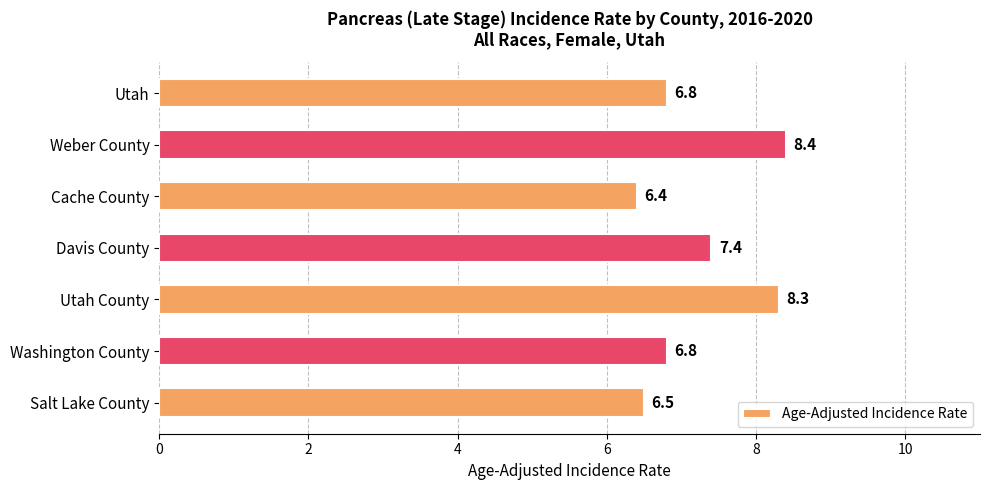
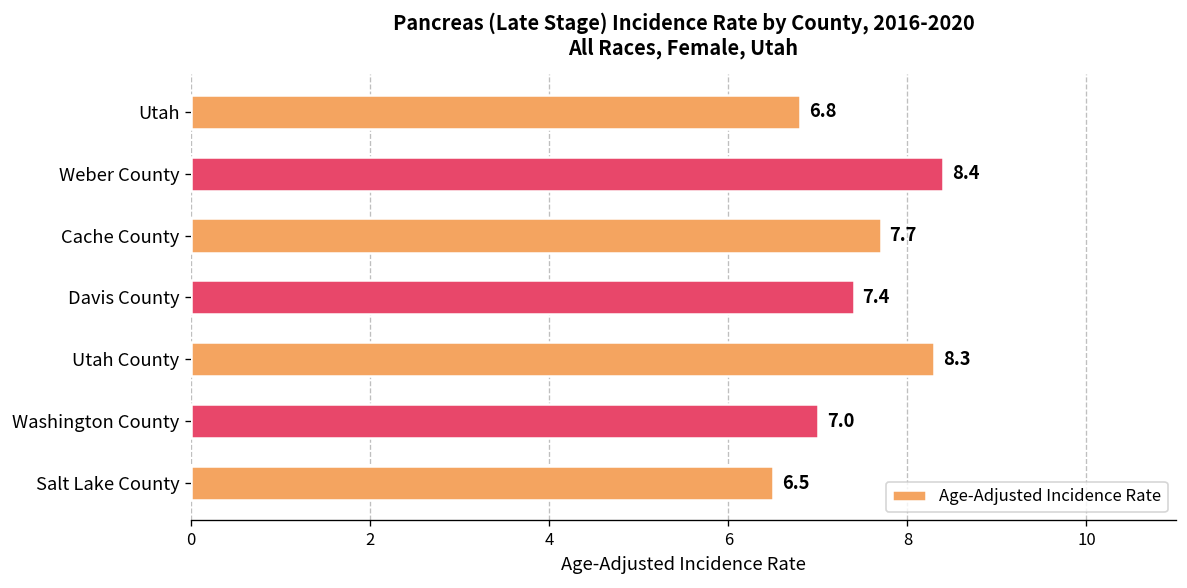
  {
    "Utah": 6.8,
    "Weber County": 8.4,
-   "Cache County": 6.4,
+   "Cache County": 7.7,
    "Davis County": 7.4,
    "Utah County": 8.3,
-   "Washington County": 6.8,
+   "Washington County": 7.0,
    "Salt Lake County": 6.5
  }
